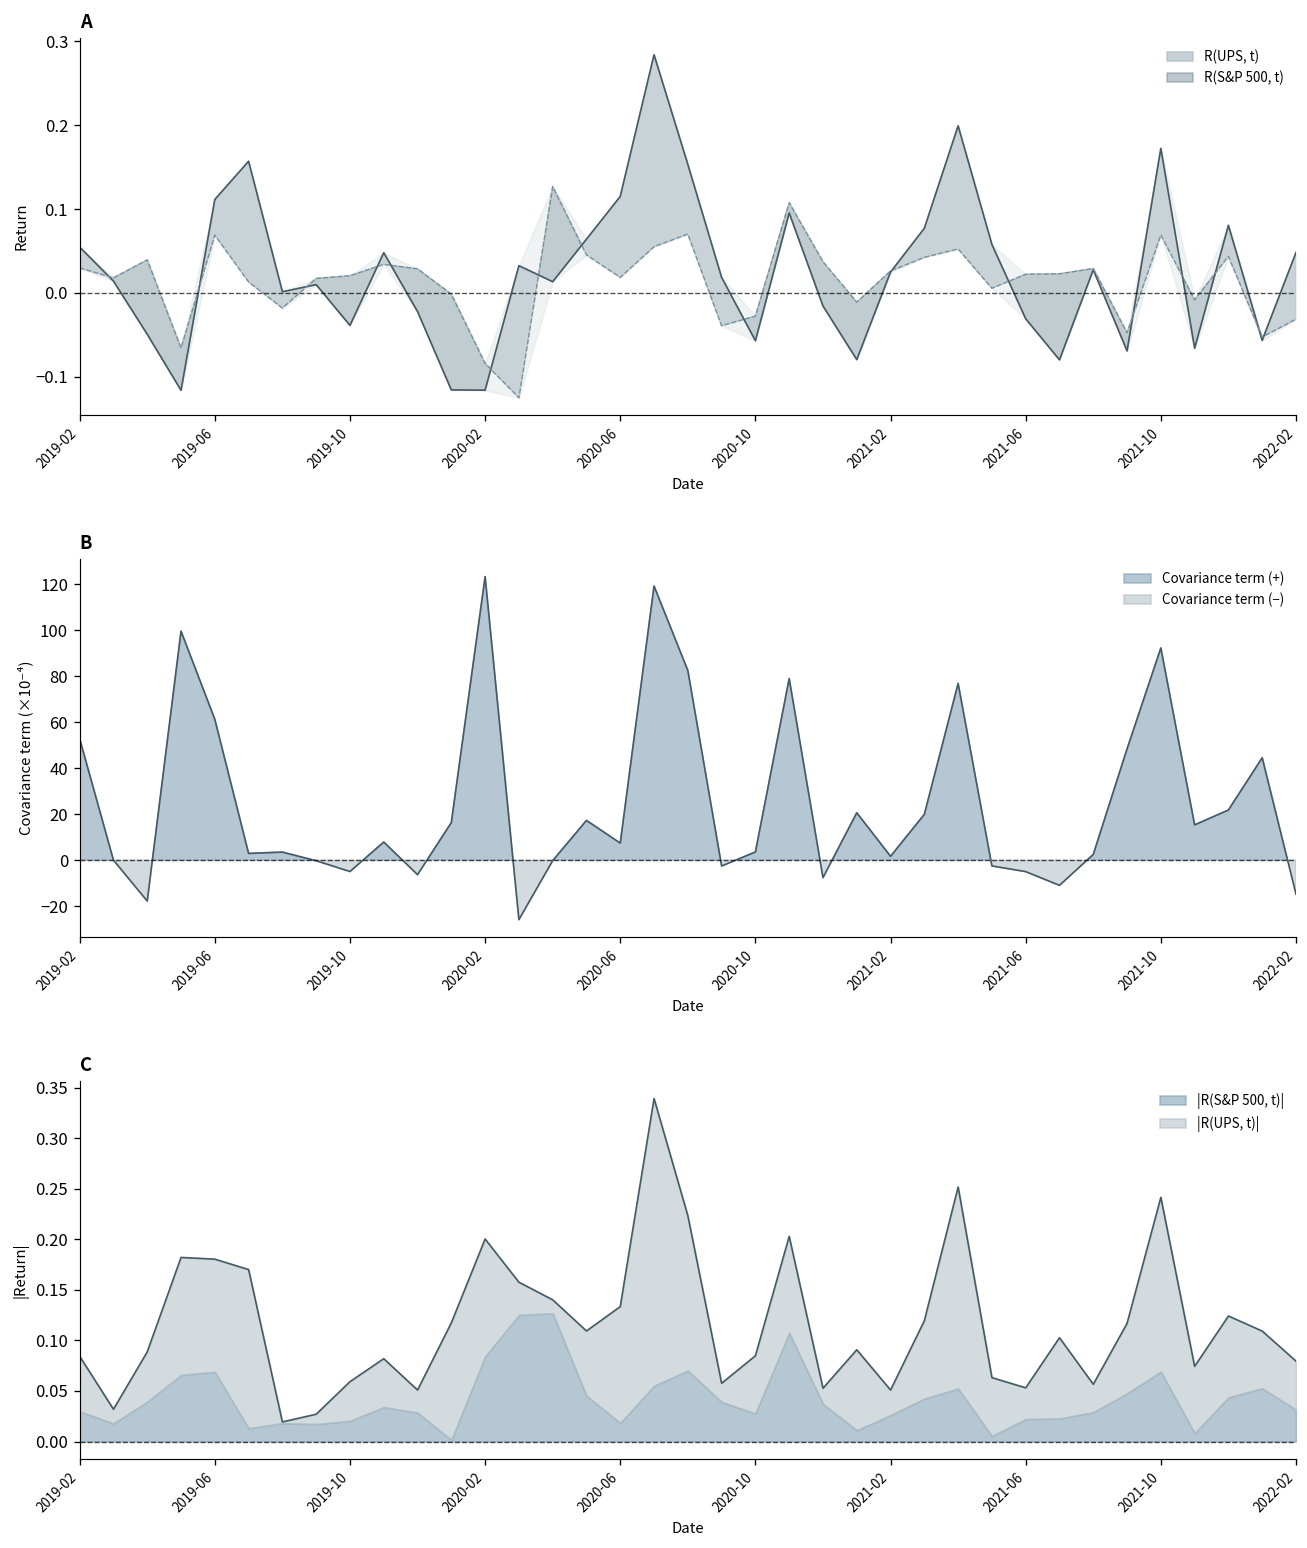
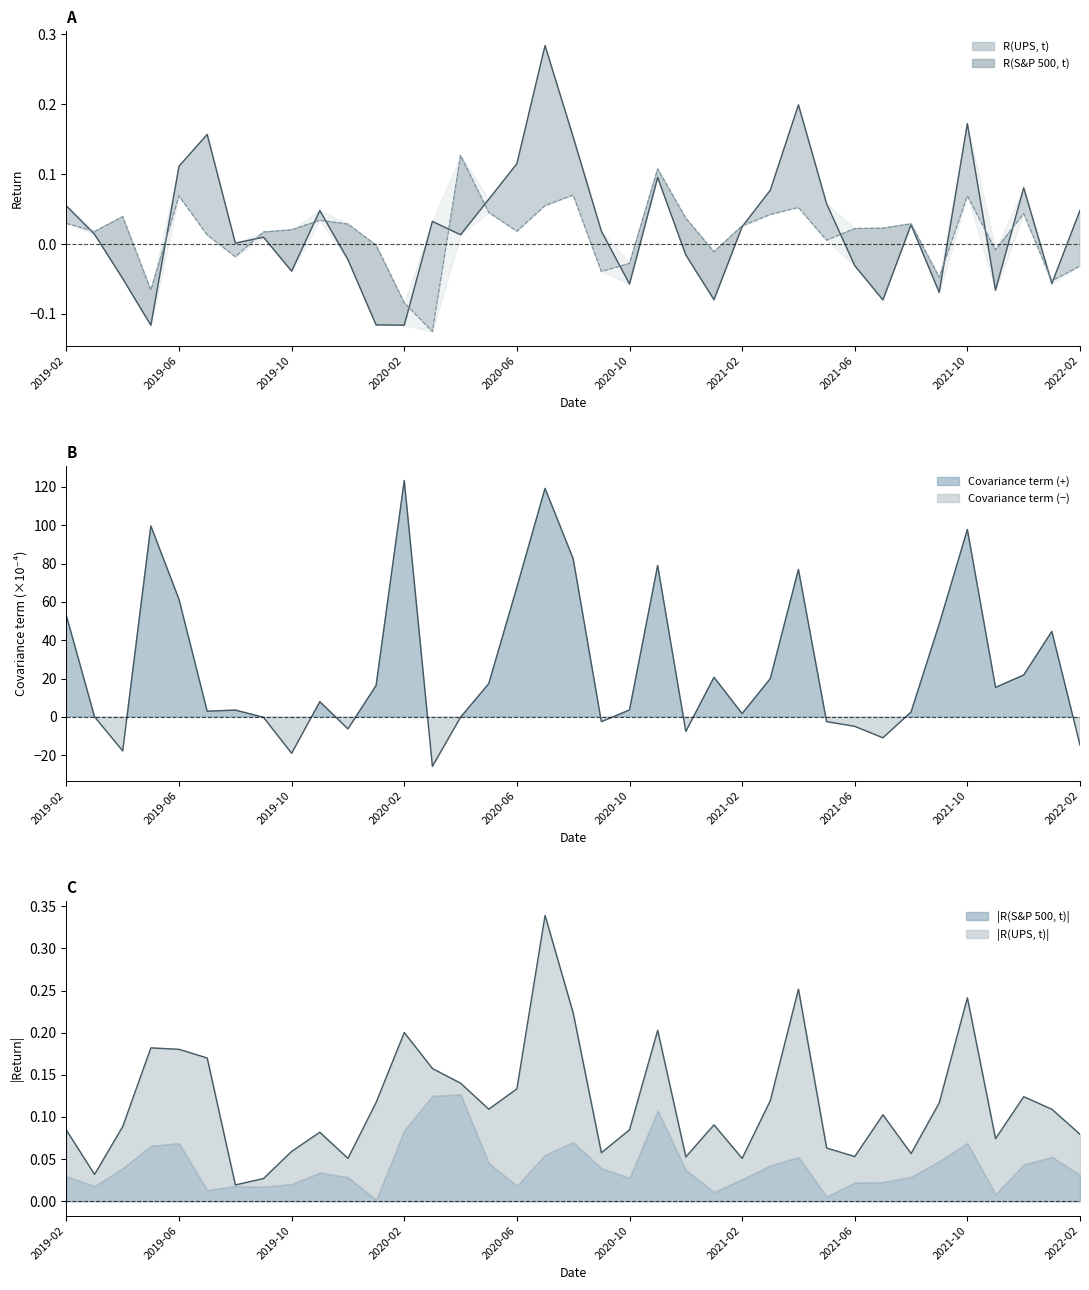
  {
    "B": {
      "2019-02": 53,
      "2019-06": 61,
-     "2019-10": -5,
+     "2019-10": -19,
      "2020-02": 123,
-     "2020-06": 7,
+     "2020-06": 68,
      "2020-10": 4,
      "2021-02": 2,
      "2021-06": -5,
-     "2021-10": 92,
+     "2021-10": 98,
      "2022-02": -15
    }
  }
